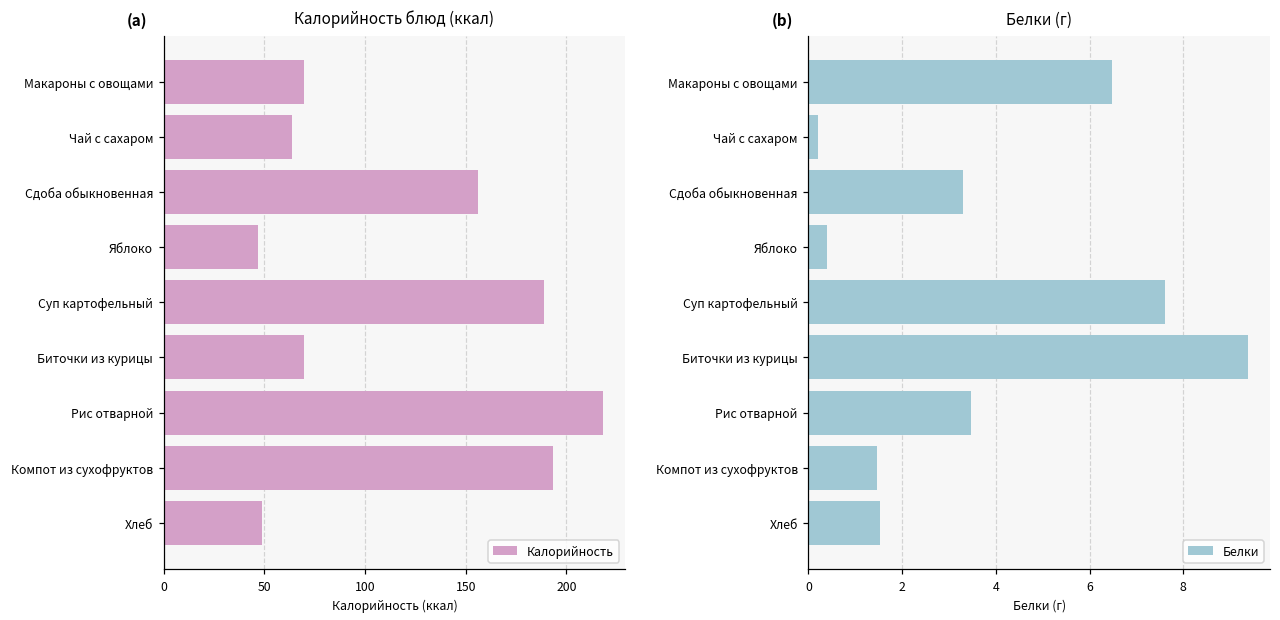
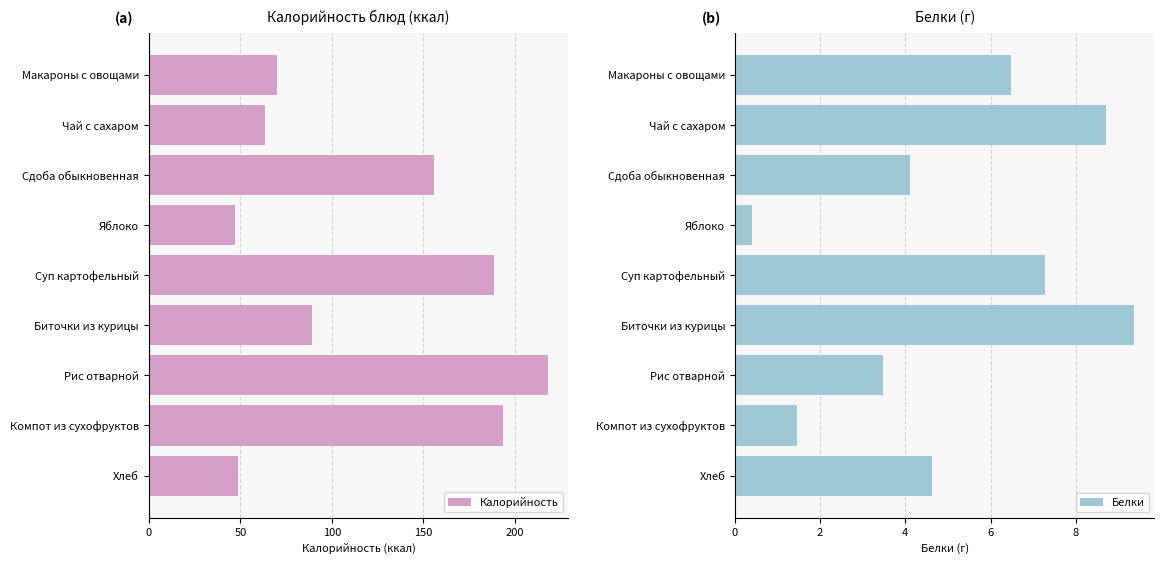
  {
    "Калорийность блюд (ккал)": {
      "Макароны с овощами": 70,
      "Чай с сахаром": 63,
      "Сдоба обыкновенная": 156,
      "Яблоко": 47,
      "Суп картофельный": 189,
-     "Биточки из курицы": 70,
+     "Биточки из курицы": 89,
      "Рис отварной": 218,
      "Компот из сухофруктов": 193,
      "Хлеб": 49
    },
    "Белки (г)": {
      "Макароны с овощами": 6.5,
-     "Чай с сахаром": 0.2,
-     "Сдоба обыкновенная": 3.3,
+     "Чай с сахаром": 8.7,
+     "Сдоба обыкновенная": 4.1,
      "Яблоко": 0.4,
-     "Суп картофельный": 7.6,
+     "Суп картофельный": 7.3,
      "Биточки из курицы": 9.4,
      "Рис отварной": 3.5,
      "Компот из сухофруктов": 1.5,
-     "Хлеб": 1.5
+     "Хлеб": 4.6
    }
  }
